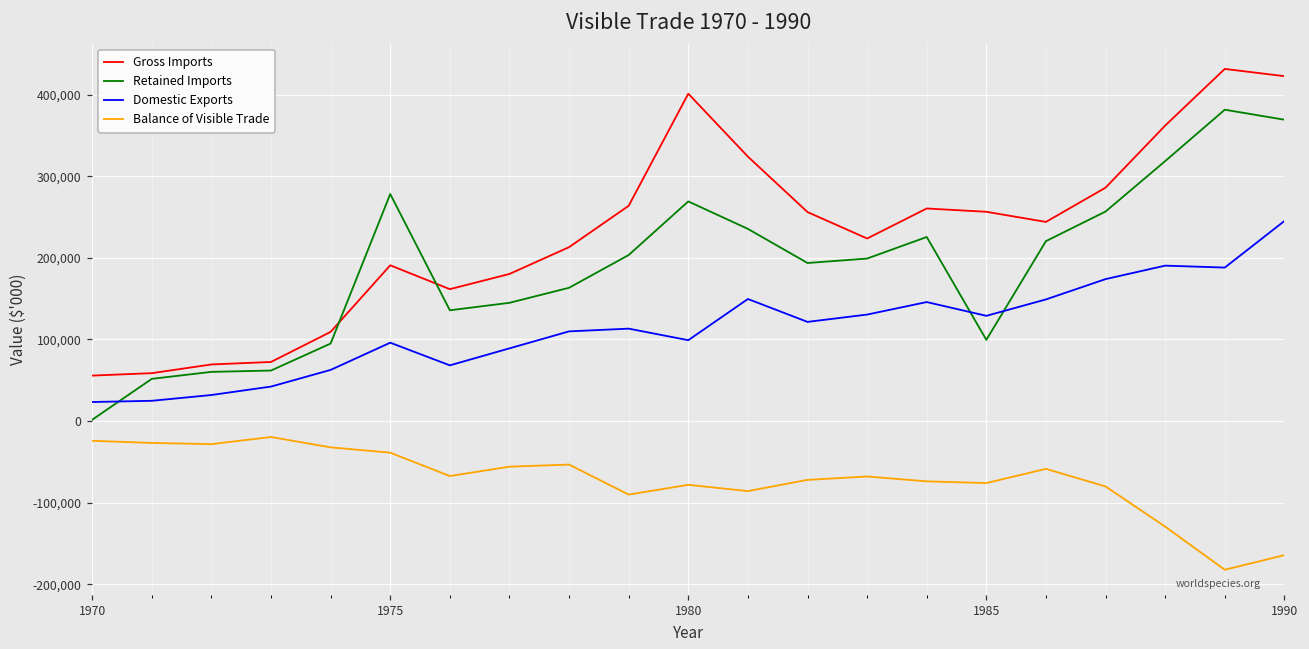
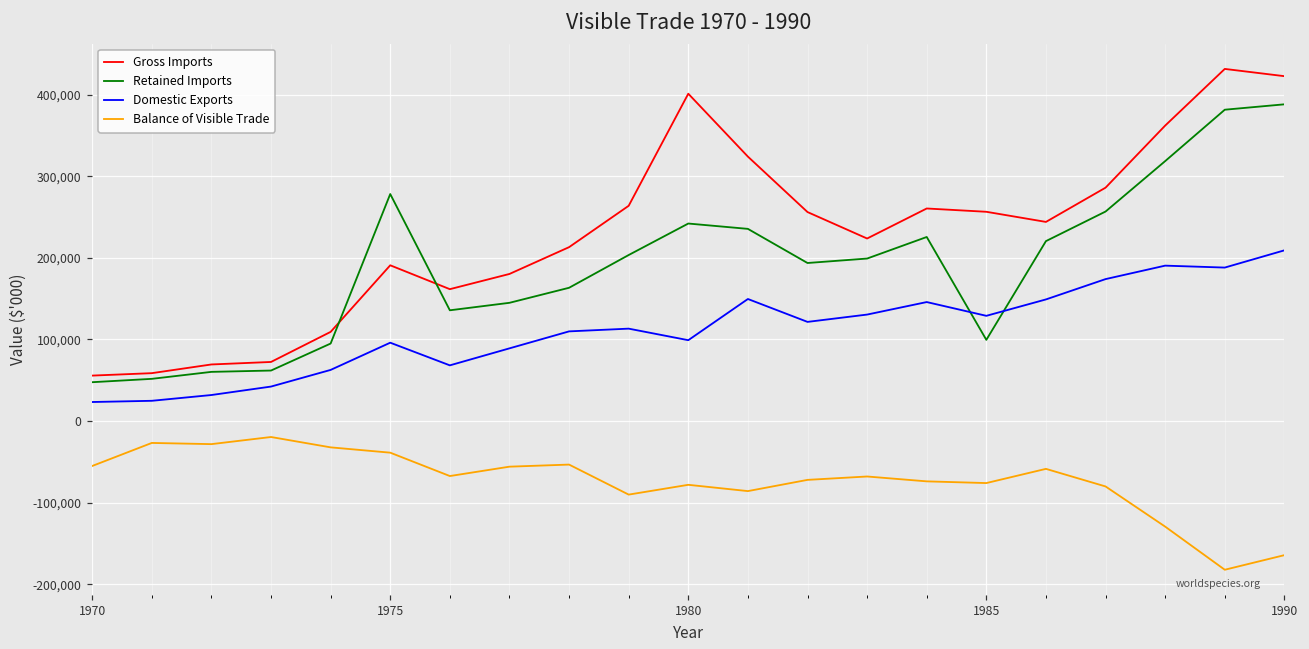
  {
    "Gross Imports": {
      "1970": "60,000",
      "1975": "190,000",
      "1980": "400,000",
      "1985": "260,000",
      "1990": "420,000"
    },
    "Retained Imports": {
-     "1970": "0",
+     "1970": "50,000",
      "1975": "280,000",
-     "1980": "270,000",
+     "1980": "240,000",
      "1985": "100,000",
-     "1990": "370,000"
+     "1990": "390,000"
    },
    "Domestic Exports": {
      "1970": "20,000",
      "1975": "100,000",
      "1980": "100,000",
      "1985": "130,000",
-     "1990": "250,000"
+     "1990": "210,000"
    },
    "Balance of Visible Trade": {
-     "1970": "-20,000",
+     "1970": "-60,000",
      "1975": "-40,000",
      "1980": "-80,000",
      "1985": "-80,000",
      "1990": "-160,000"
    }
  }
